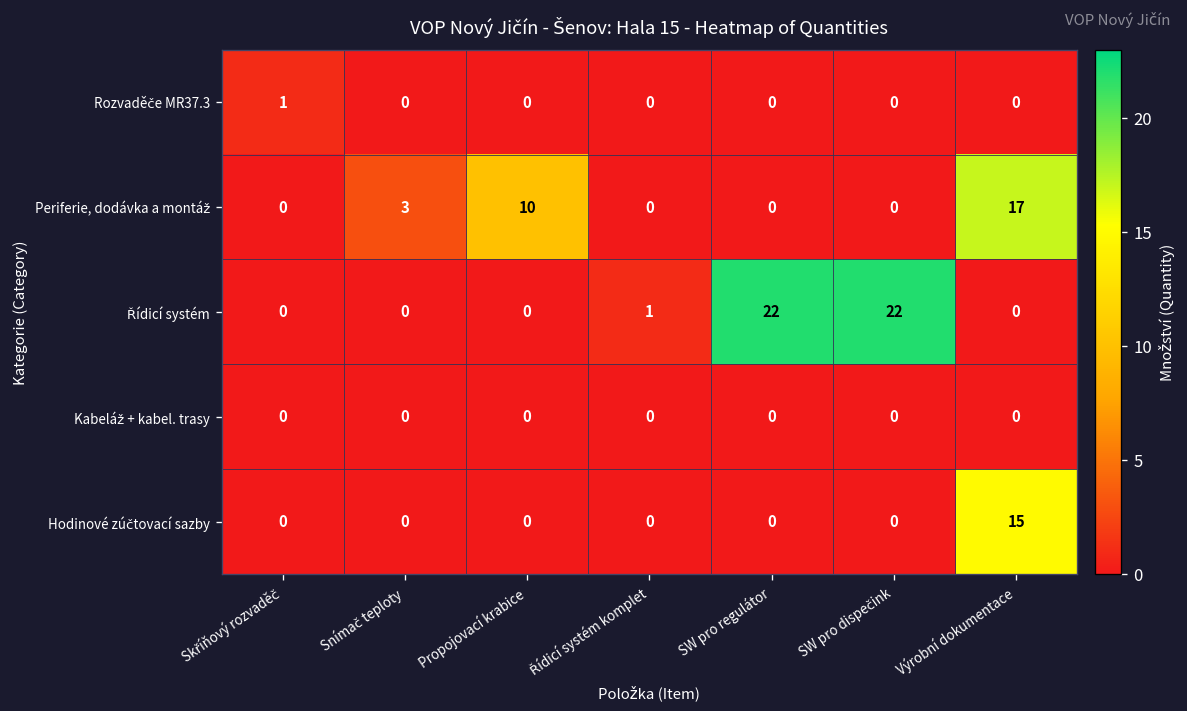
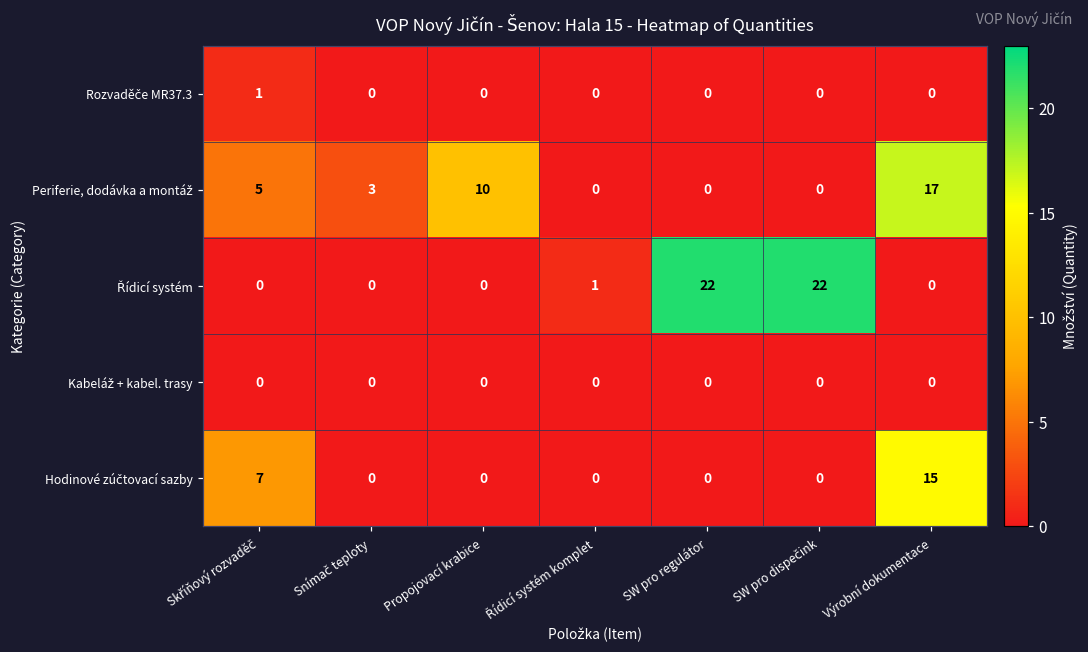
  {
    "Rozvaděče MR37.3": {
      "Skříňový rozvaděč": 1,
      "Snímač teploty": 0,
      "Propojovací krabice": 0,
      "Řídicí systém komplet": 0,
      "SW pro regulátor": 0,
      "SW pro dispečink": 0,
      "Výrobní dokumentace": 0
    },
    "Periferie, dodávka a montáž": {
-     "Skříňový rozvaděč": 0,
+     "Skříňový rozvaděč": 5,
      "Snímač teploty": 3,
      "Propojovací krabice": 10,
      "Řídicí systém komplet": 0,
      "SW pro regulátor": 0,
      "SW pro dispečink": 0,
      "Výrobní dokumentace": 17
    },
    "Řídicí systém": {
      "Skříňový rozvaděč": 0,
      "Snímač teploty": 0,
      "Propojovací krabice": 0,
      "Řídicí systém komplet": 1,
      "SW pro regulátor": 22,
      "SW pro dispečink": 22,
      "Výrobní dokumentace": 0
    },
    "Kabeláž + kabel. trasy": {
      "Skříňový rozvaděč": 0,
      "Snímač teploty": 0,
      "Propojovací krabice": 0,
      "Řídicí systém komplet": 0,
      "SW pro regulátor": 0,
      "SW pro dispečink": 0,
      "Výrobní dokumentace": 0
    },
    "Hodinové zúčtovací sazby": {
-     "Skříňový rozvaděč": 0,
+     "Skříňový rozvaděč": 7,
      "Snímač teploty": 0,
      "Propojovací krabice": 0,
      "Řídicí systém komplet": 0,
      "SW pro regulátor": 0,
      "SW pro dispečink": 0,
      "Výrobní dokumentace": 15
    }
  }
